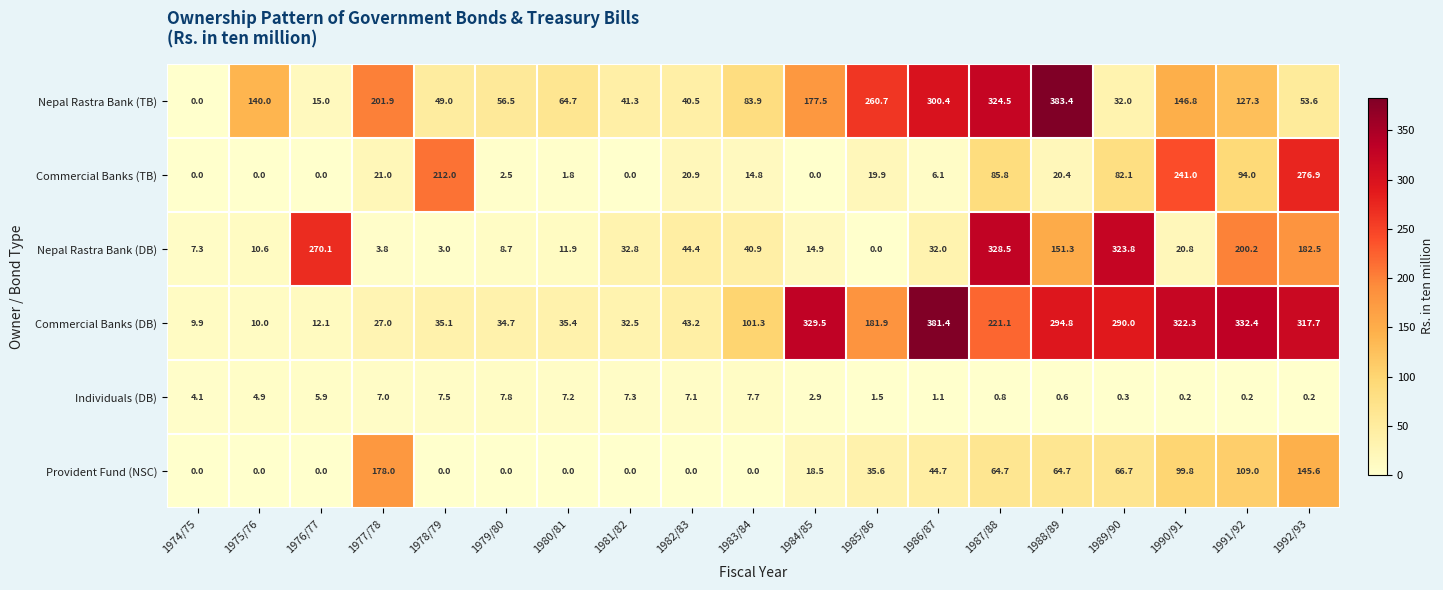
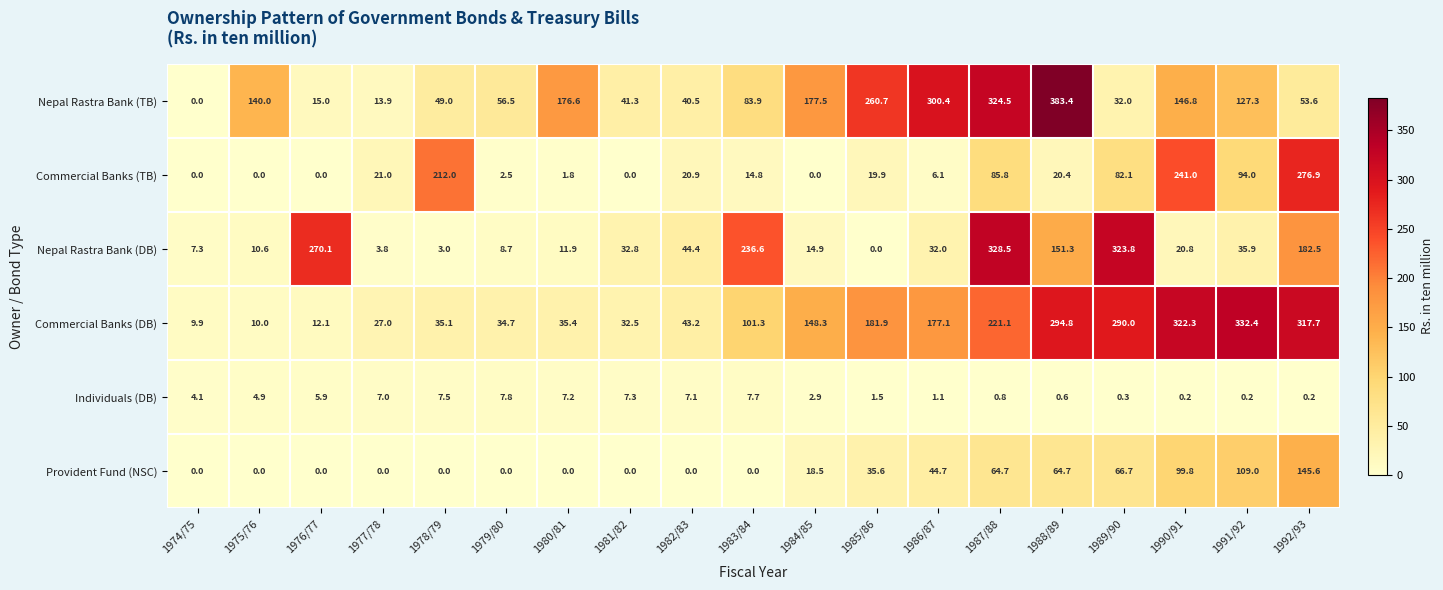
  {
    "Nepal Rastra Bank (TB)": {
      "1974/75": 0.0,
      "1975/76": 140.0,
      "1976/77": 15.0,
-     "1977/78": 201.9,
+     "1977/78": 13.9,
      "1978/79": 49.0,
      "1979/80": 56.5,
-     "1980/81": 64.7,
+     "1980/81": 176.6,
      "1981/82": 41.3,
      "1982/83": 40.5,
      "1983/84": 83.9,
      "1984/85": 177.5,
      "1985/86": 260.7,
      "1986/87": 300.4,
      "1987/88": 324.5,
      "1988/89": 383.4,
      "1989/90": 32.0,
      "1990/91": 146.8,
      "1991/92": 127.3,
      "1992/93": 53.6
    },
    "Commercial Banks (TB)": {
      "1974/75": 0.0,
      "1975/76": 0.0,
      "1976/77": 0.0,
      "1977/78": 21.0,
      "1978/79": 212.0,
      "1979/80": 2.5,
      "1980/81": 1.8,
      "1981/82": 0.0,
      "1982/83": 20.9,
      "1983/84": 14.8,
      "1984/85": 0.0,
      "1985/86": 19.9,
      "1986/87": 6.1,
      "1987/88": 85.8,
      "1988/89": 20.4,
      "1989/90": 82.1,
      "1990/91": 241.0,
      "1991/92": 94.0,
      "1992/93": 276.9
    },
    "Nepal Rastra Bank (DB)": {
      "1974/75": 7.3,
      "1975/76": 10.6,
      "1976/77": 270.1,
      "1977/78": 3.8,
      "1978/79": 3.0,
      "1979/80": 8.7,
      "1980/81": 11.9,
      "1981/82": 32.8,
      "1982/83": 44.4,
-     "1983/84": 40.9,
+     "1983/84": 236.6,
      "1984/85": 14.9,
      "1985/86": 0.0,
      "1986/87": 32.0,
      "1987/88": 328.5,
      "1988/89": 151.3,
      "1989/90": 323.8,
      "1990/91": 20.8,
-     "1991/92": 200.2,
+     "1991/92": 35.9,
      "1992/93": 182.5
    },
    "Commercial Banks (DB)": {
      "1974/75": 9.9,
      "1975/76": 10.0,
      "1976/77": 12.1,
      "1977/78": 27.0,
      "1978/79": 35.1,
      "1979/80": 34.7,
      "1980/81": 35.4,
      "1981/82": 32.5,
      "1982/83": 43.2,
      "1983/84": 101.3,
-     "1984/85": 329.5,
+     "1984/85": 148.3,
      "1985/86": 181.9,
-     "1986/87": 381.4,
+     "1986/87": 177.1,
      "1987/88": 221.1,
      "1988/89": 294.8,
      "1989/90": 290.0,
      "1990/91": 322.3,
      "1991/92": 332.4,
      "1992/93": 317.7
    },
    "Individuals (DB)": {
      "1974/75": 4.1,
      "1975/76": 4.9,
      "1976/77": 5.9,
      "1977/78": 7.0,
      "1978/79": 7.5,
      "1979/80": 7.8,
      "1980/81": 7.2,
      "1981/82": 7.3,
      "1982/83": 7.1,
      "1983/84": 7.7,
      "1984/85": 2.9,
      "1985/86": 1.5,
      "1986/87": 1.1,
      "1987/88": 0.8,
      "1988/89": 0.6,
      "1989/90": 0.3,
      "1990/91": 0.2,
      "1991/92": 0.2,
      "1992/93": 0.2
    },
    "Provident Fund (NSC)": {
      "1974/75": 0.0,
      "1975/76": 0.0,
      "1976/77": 0.0,
-     "1977/78": 178.0,
+     "1977/78": 0.0,
      "1978/79": 0.0,
      "1979/80": 0.0,
      "1980/81": 0.0,
      "1981/82": 0.0,
      "1982/83": 0.0,
      "1983/84": 0.0,
      "1984/85": 18.5,
      "1985/86": 35.6,
      "1986/87": 44.7,
      "1987/88": 64.7,
      "1988/89": 64.7,
      "1989/90": 66.7,
      "1990/91": 99.8,
      "1991/92": 109.0,
      "1992/93": 145.6
    }
  }
